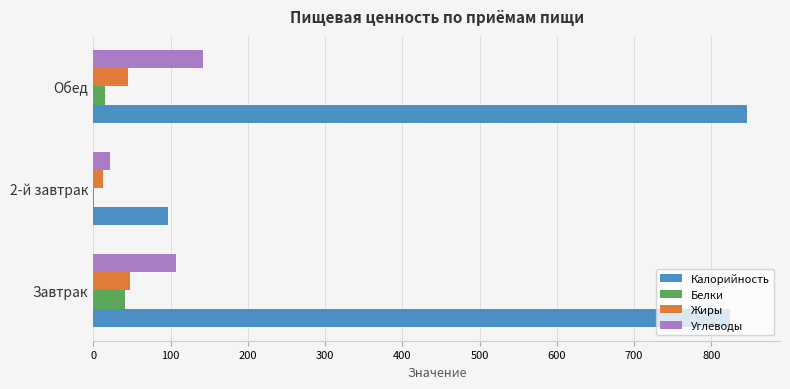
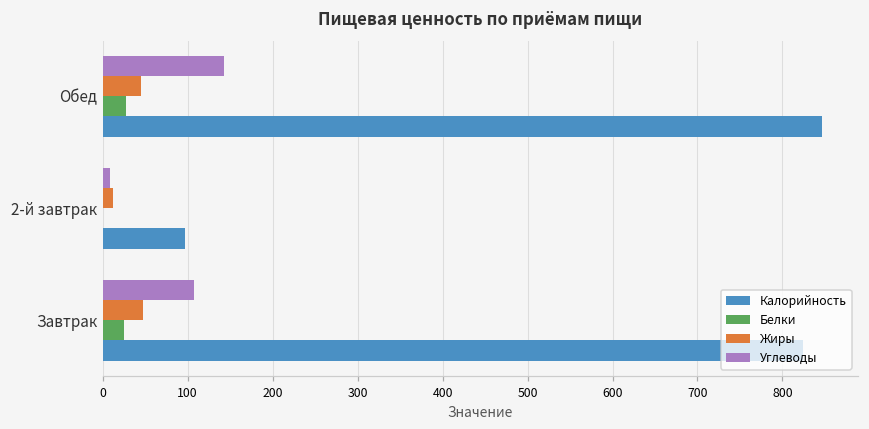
  {
    "Калорийность": {
      "Обед": 850,
      "2-й завтрак": 100
    },
    "Белки": {
-     "Обед": 20,
-     "Завтрак": 40
+     "Обед": 30,
+     "Завтрак": 30
    },
    "Жиры": {
      "Обед": 40,
      "2-й завтрак": 10,
      "Завтрак": 50
    },
    "Углеводы": {
      "Обед": 140,
-     "2-й завтрак": 20,
+     "2-й завтрак": 10,
      "Завтрак": 110
    }
  }
